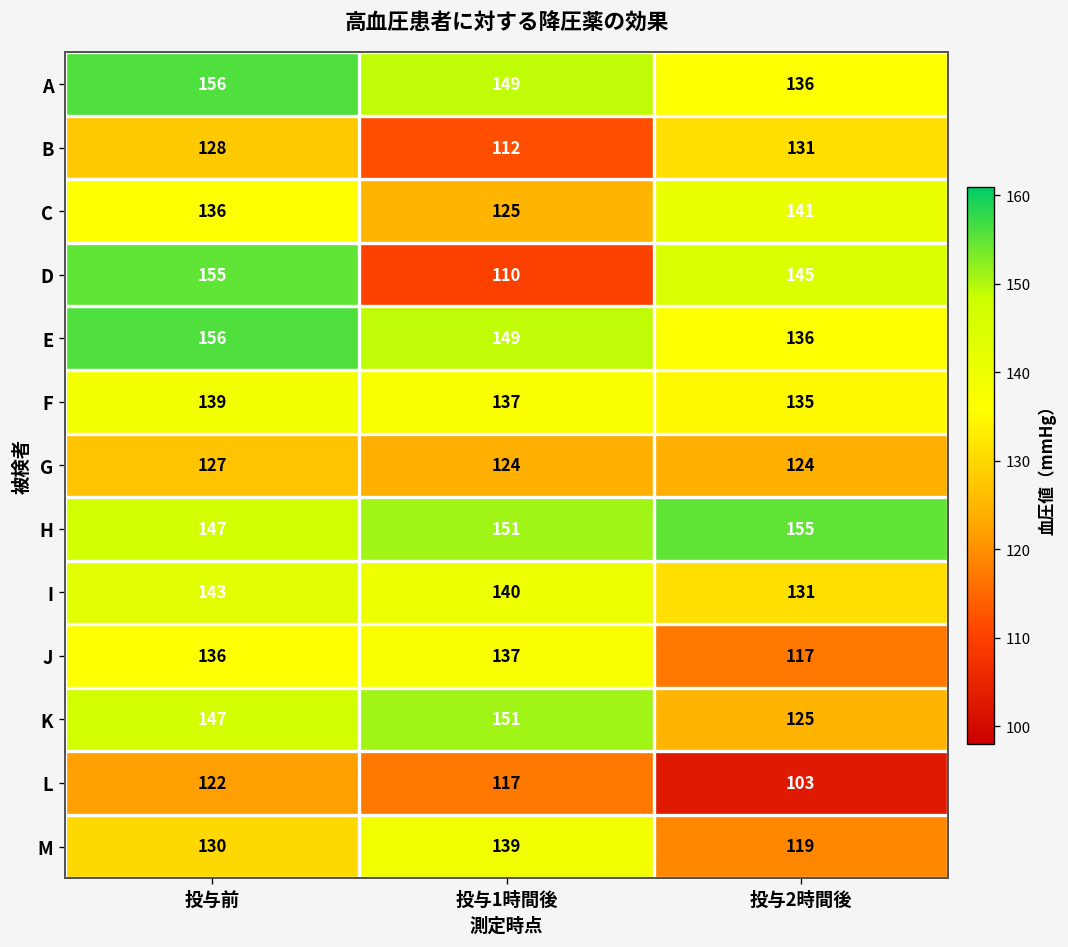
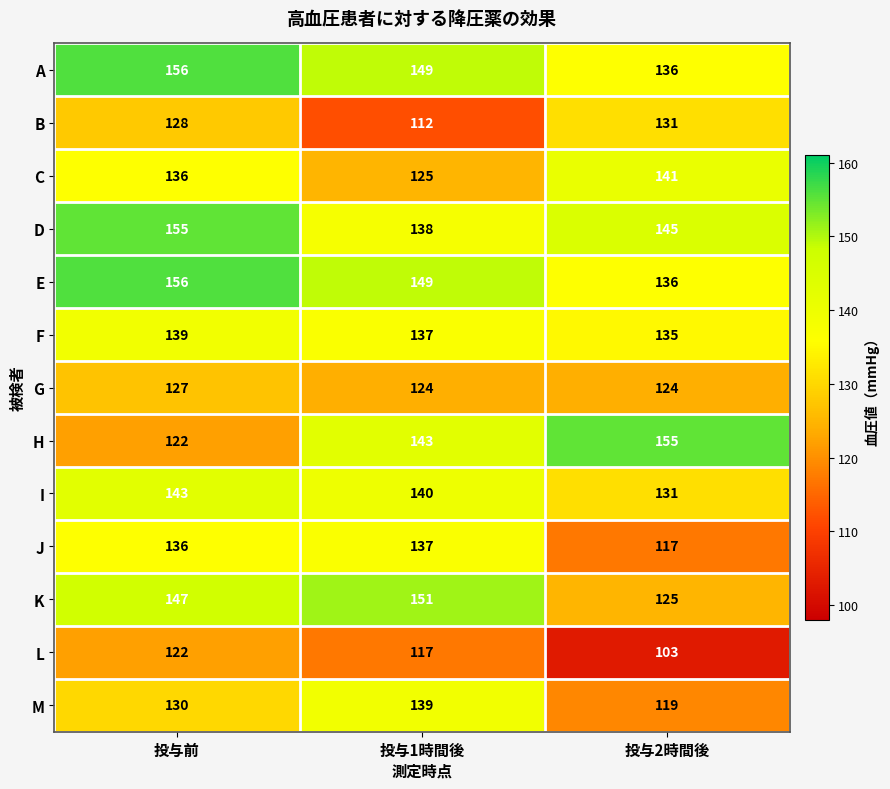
  {
    "A": {
      "投与前": 156,
      "投与1時間後": 149,
      "投与2時間後": 136
    },
    "B": {
      "投与前": 128,
      "投与1時間後": 112,
      "投与2時間後": 131
    },
    "C": {
      "投与前": 136,
      "投与1時間後": 125,
      "投与2時間後": 141
    },
    "D": {
      "投与前": 155,
-     "投与1時間後": 110,
+     "投与1時間後": 138,
      "投与2時間後": 145
    },
    "E": {
      "投与前": 156,
      "投与1時間後": 149,
      "投与2時間後": 136
    },
    "F": {
      "投与前": 139,
      "投与1時間後": 137,
      "投与2時間後": 135
    },
    "G": {
      "投与前": 127,
      "投与1時間後": 124,
      "投与2時間後": 124
    },
    "H": {
-     "投与前": 147,
-     "投与1時間後": 151,
+     "投与前": 122,
+     "投与1時間後": 143,
      "投与2時間後": 155
    },
    "I": {
      "投与前": 143,
      "投与1時間後": 140,
      "投与2時間後": 131
    },
    "J": {
      "投与前": 136,
      "投与1時間後": 137,
      "投与2時間後": 117
    },
    "K": {
      "投与前": 147,
      "投与1時間後": 151,
      "投与2時間後": 125
    },
    "L": {
      "投与前": 122,
      "投与1時間後": 117,
      "投与2時間後": 103
    },
    "M": {
      "投与前": 130,
      "投与1時間後": 139,
      "投与2時間後": 119
    }
  }
